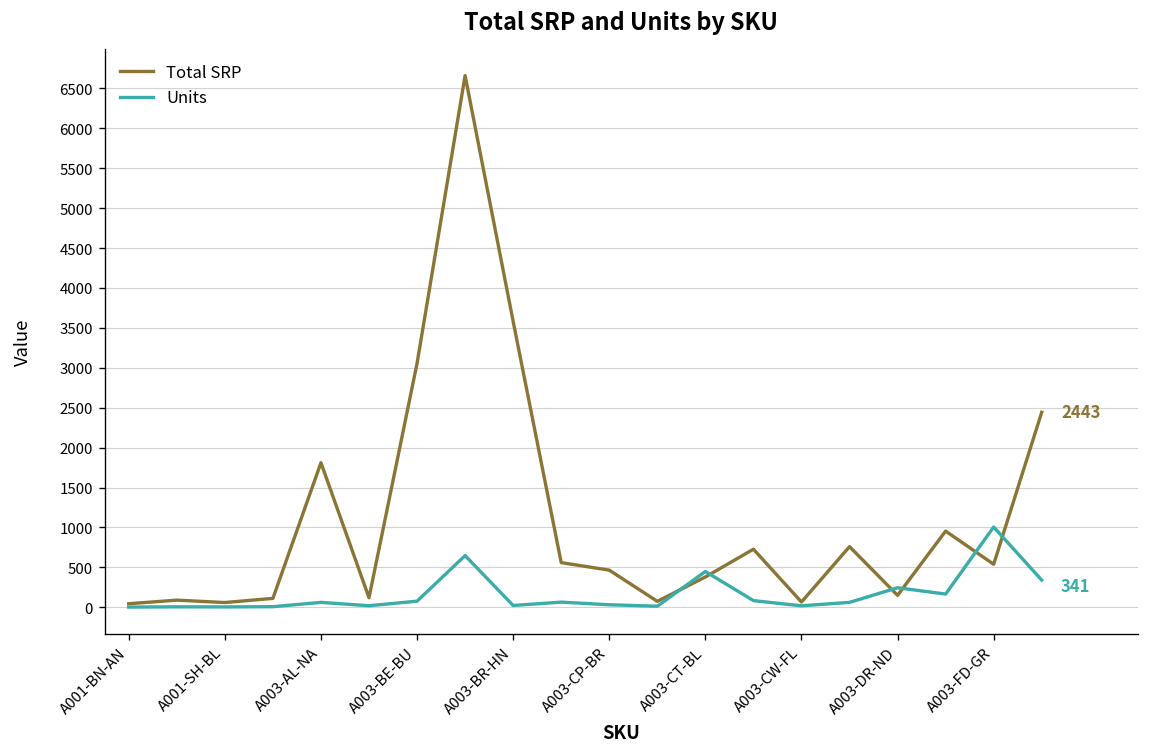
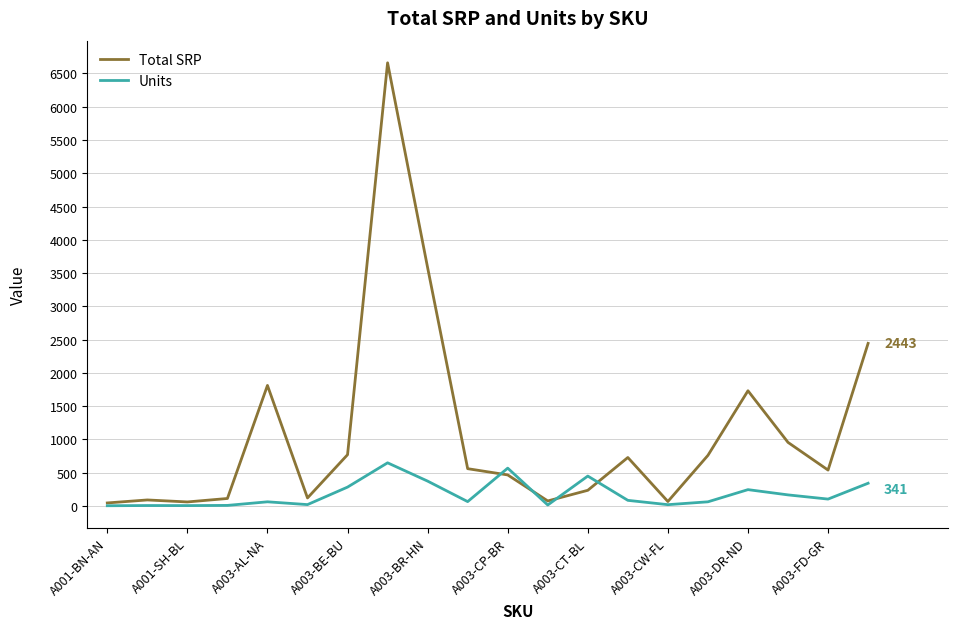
  {
    "Total SRP": {
      "A001-BN-AN": 0,
      "A001-SH-BL": 100,
      "A003-AL-NA": 1800,
-     "A003-BE-BU": 3100,
+     "A003-BE-BU": 800,
      "A003-BR-HN": 3600,
      "A003-CP-BR": 500,
-     "A003-CT-BL": 400,
+     "A003-CT-BL": 200,
      "A003-CW-FL": 100,
-     "A003-DR-ND": 200,
+     "A003-DR-ND": 1700,
      "A003-FD-GR": 500
    },
    "Units": {
      "A001-BN-AN": 0,
      "A001-SH-BL": 0,
      "A003-AL-NA": 100,
-     "A003-BE-BU": 100,
-     "A003-BR-HN": 0,
-     "A003-CP-BR": 0,
+     "A003-BE-BU": 300,
+     "A003-BR-HN": 400,
+     "A003-CP-BR": 600,
      "A003-CT-BL": 400,
      "A003-CW-FL": 0,
      "A003-DR-ND": 200,
-     "A003-FD-GR": 1000
+     "A003-FD-GR": 100
    }
  }
